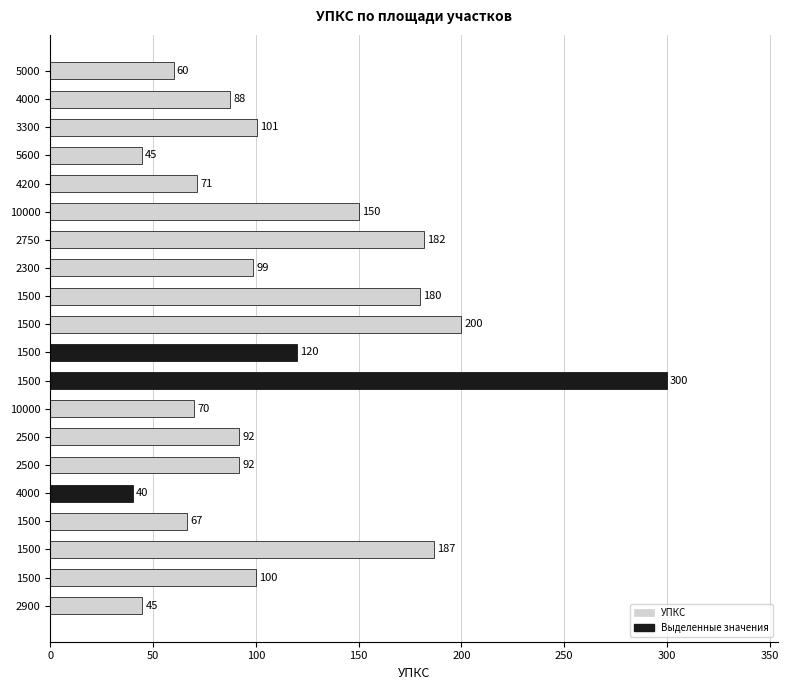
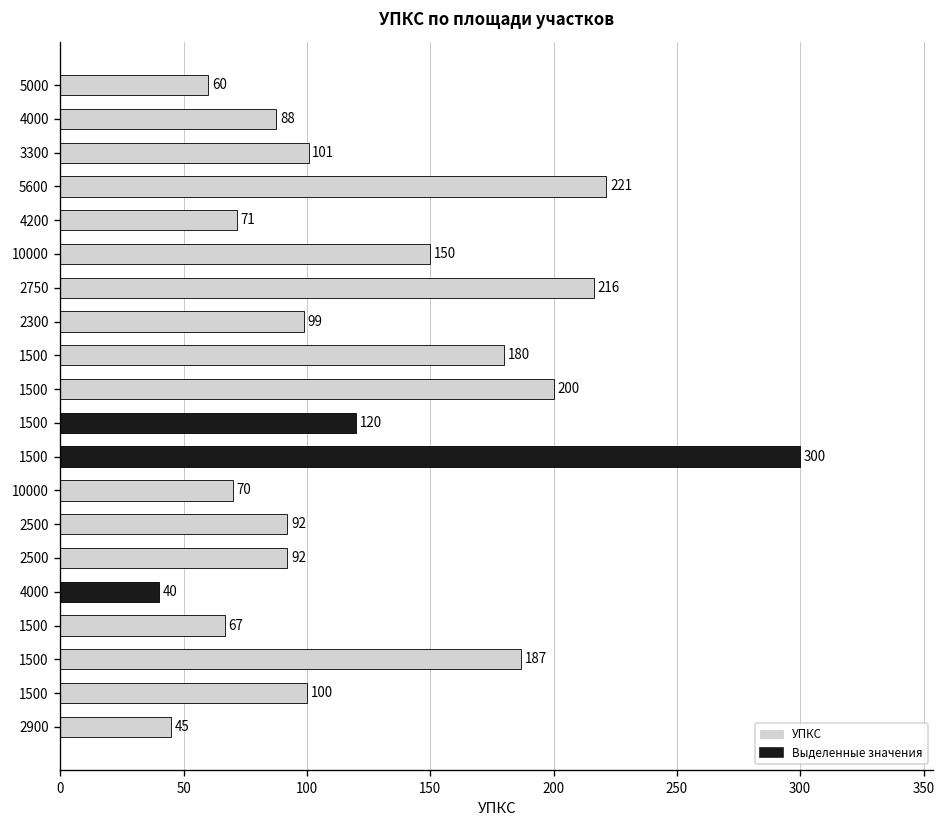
  {
    "5000": 60,
    "3300": 101,
-   "5600": 45,
+   "5600": 221,
    "4200": 71,
-   "2750": 182,
+   "2750": 216,
    "2300": 99,
    "2900": 45
  }
